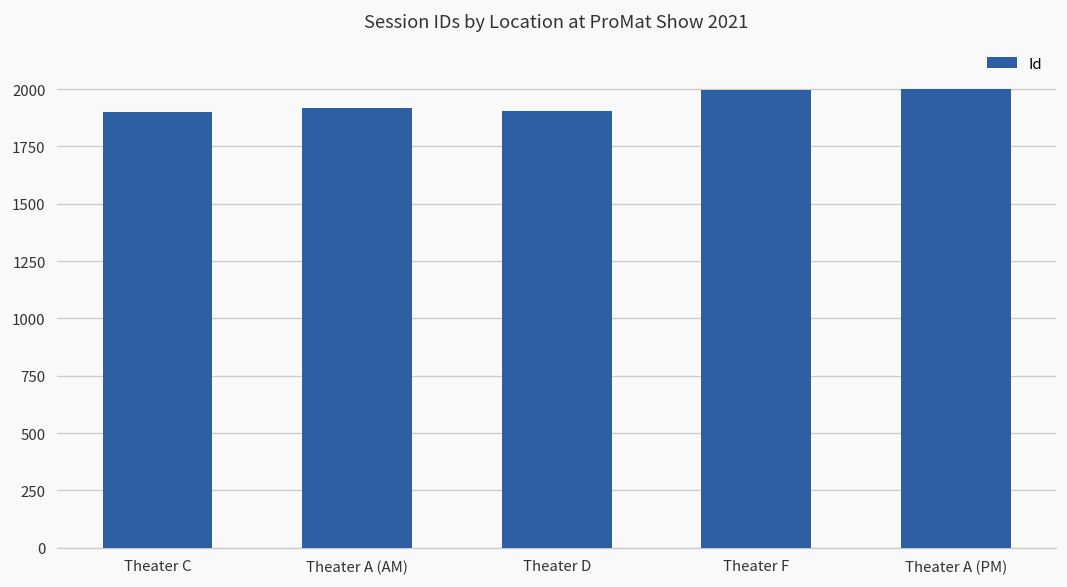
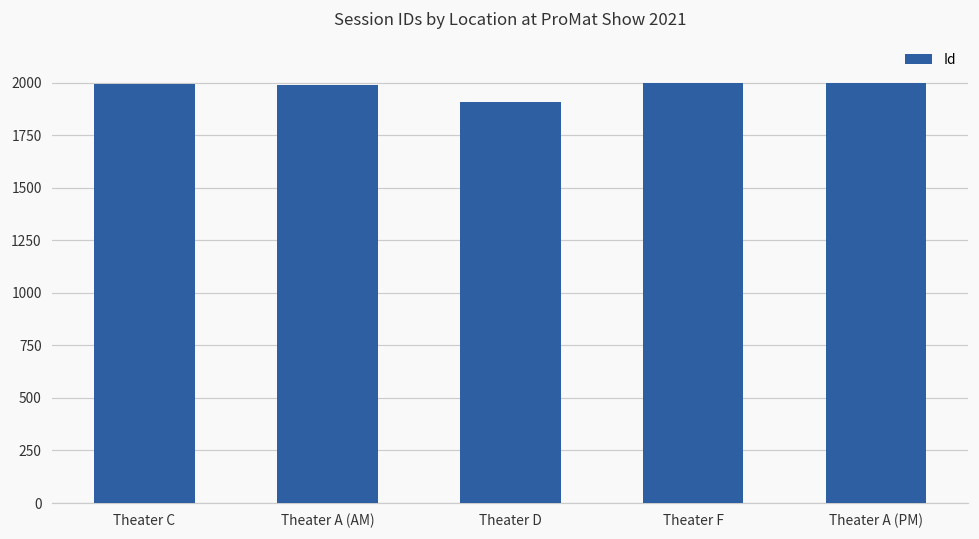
  {
-   "Theater C": 1900,
-   "Theater A (AM)": 1920,
+   "Theater C": 1990,
+   "Theater A (AM)": 1990,
    "Theater D": 1910,
    "Theater F": 2000,
    "Theater A (PM)": 2000
  }
